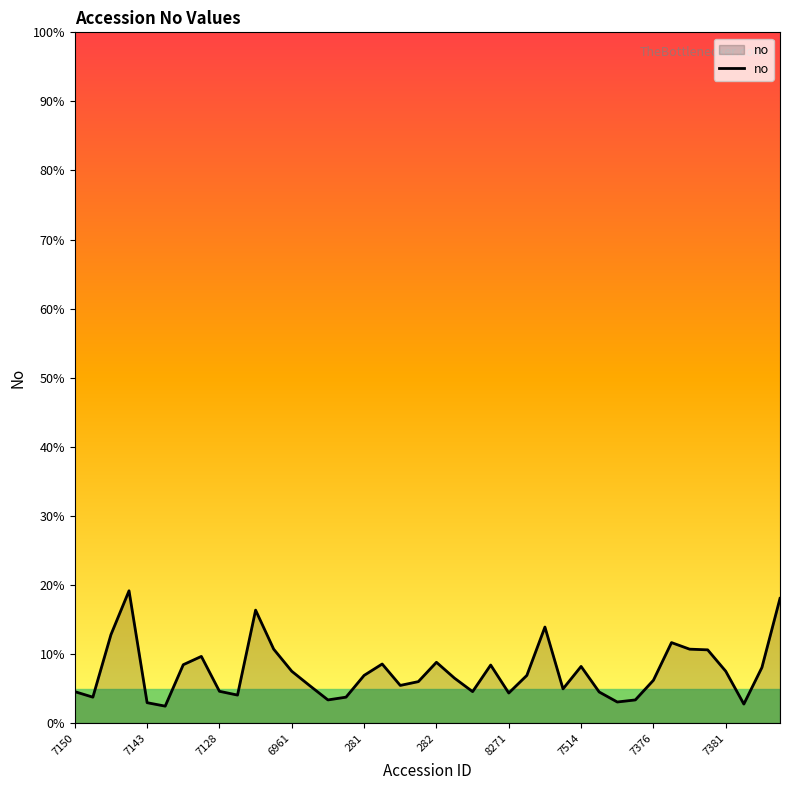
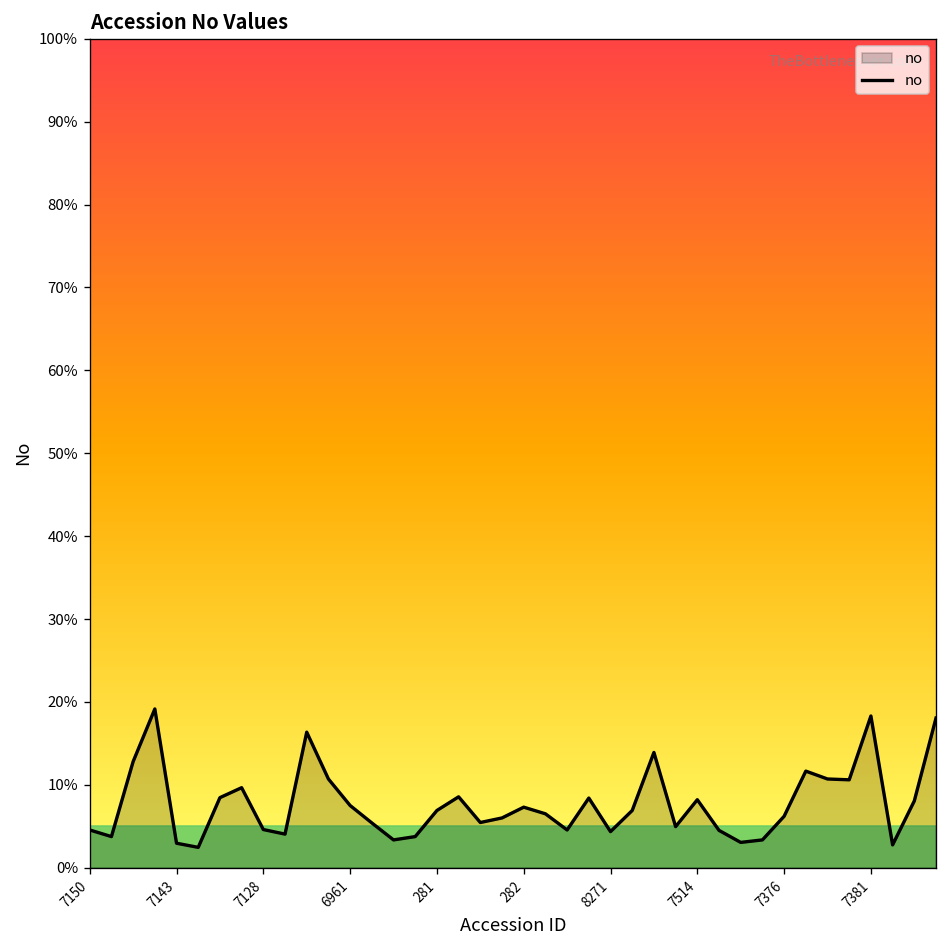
  {
    "6961": "8%",
    "281": "7%",
-   "282": "9%",
+   "282": "7%",
    "7514": "8%",
    "7376": "6%",
-   "7381": "8%"
+   "7381": "18%"
  }
